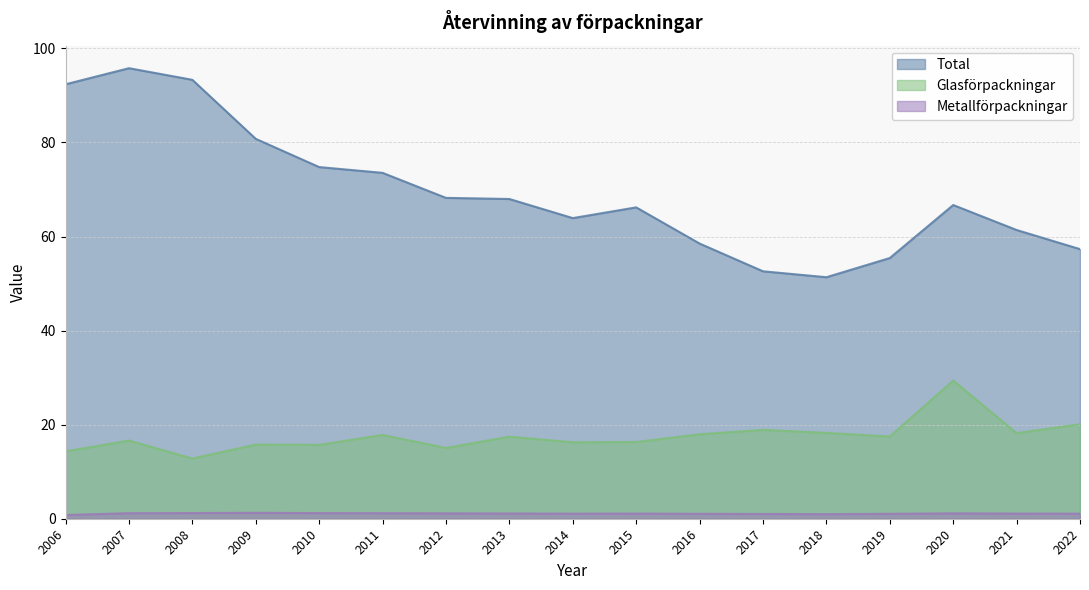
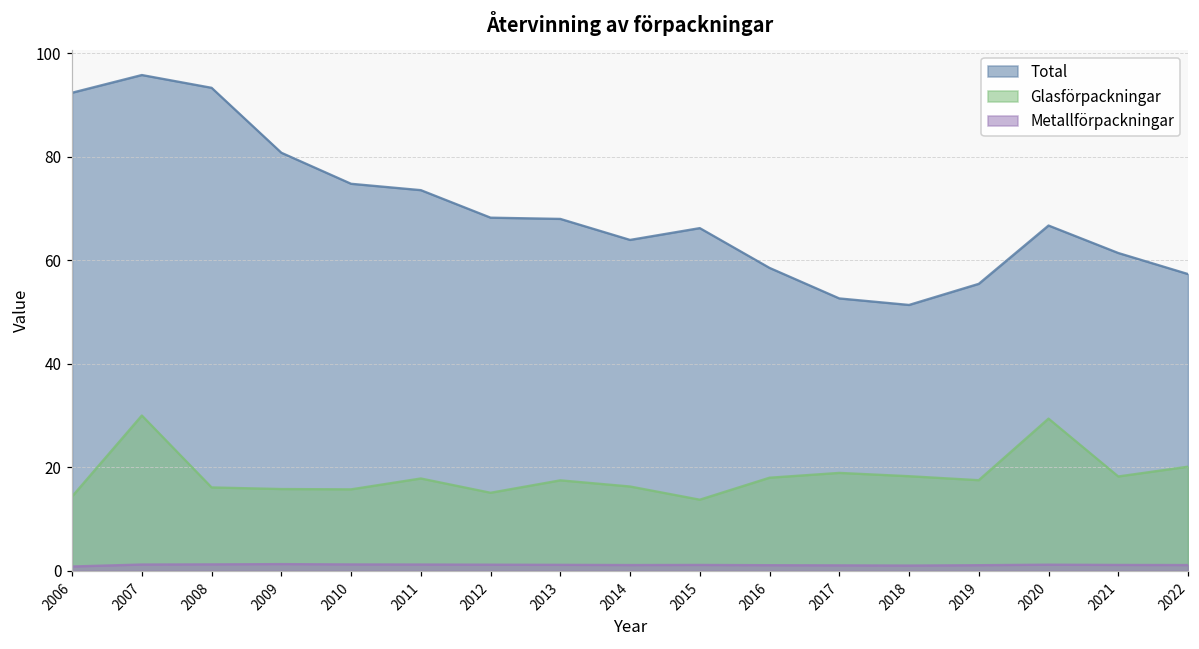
  {
    "Glasförpackningar": {
      "2006": 14,
-     "2007": 17,
-     "2008": 13,
+     "2007": 30,
+     "2008": 16,
      "2009": 16,
      "2010": 16,
      "2011": 18,
      "2012": 15,
      "2013": 17,
      "2014": 16,
-     "2015": 16,
+     "2015": 14,
      "2016": 18,
      "2017": 19,
      "2018": 18,
      "2019": 17,
      "2020": 29,
      "2021": 18,
      "2022": 20
    }
  }
